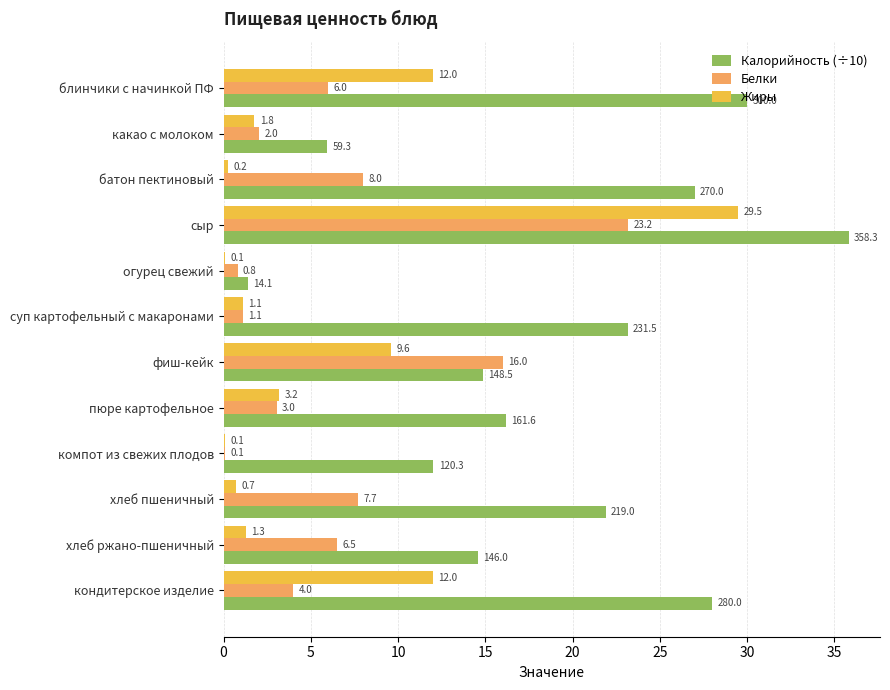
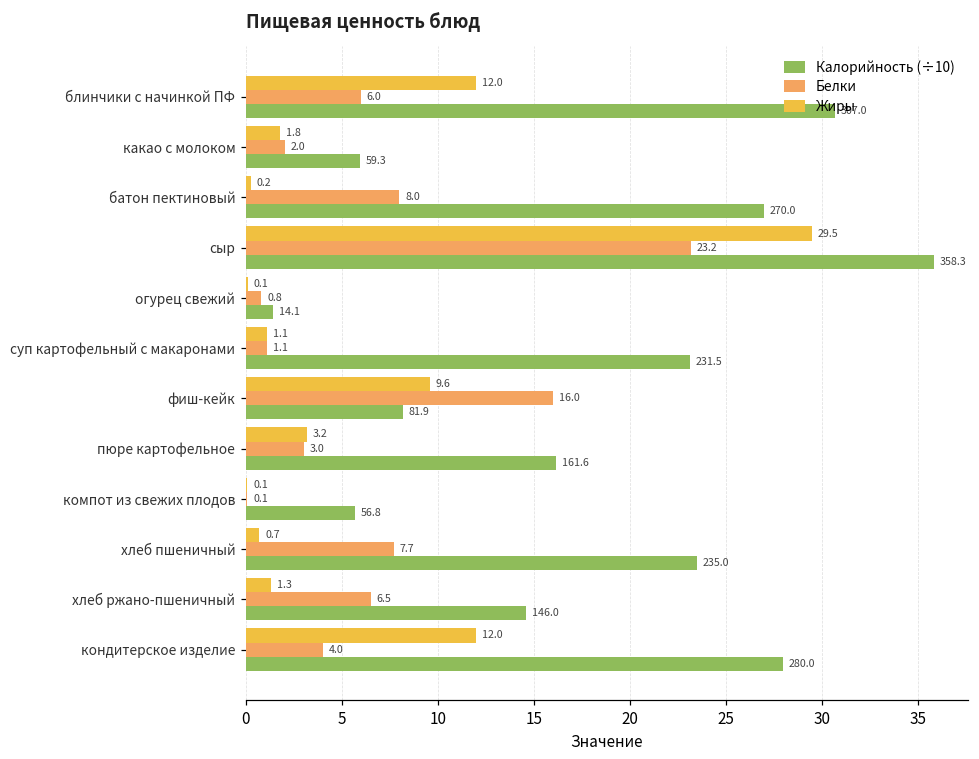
  {
    "Калорийность (÷10)": {
-     "блинчики с начинкой ПФ": 300.0,
-     "фиш-кейк": 148.5,
-     "компот из свежих плодов": 120.3,
-     "хлеб пшеничный": 219.0
+     "блинчики с начинкой ПФ": 307.0,
+     "фиш-кейк": 81.9,
+     "компот из свежих плодов": 56.8,
+     "хлеб пшеничный": 235.0
    }
  }
